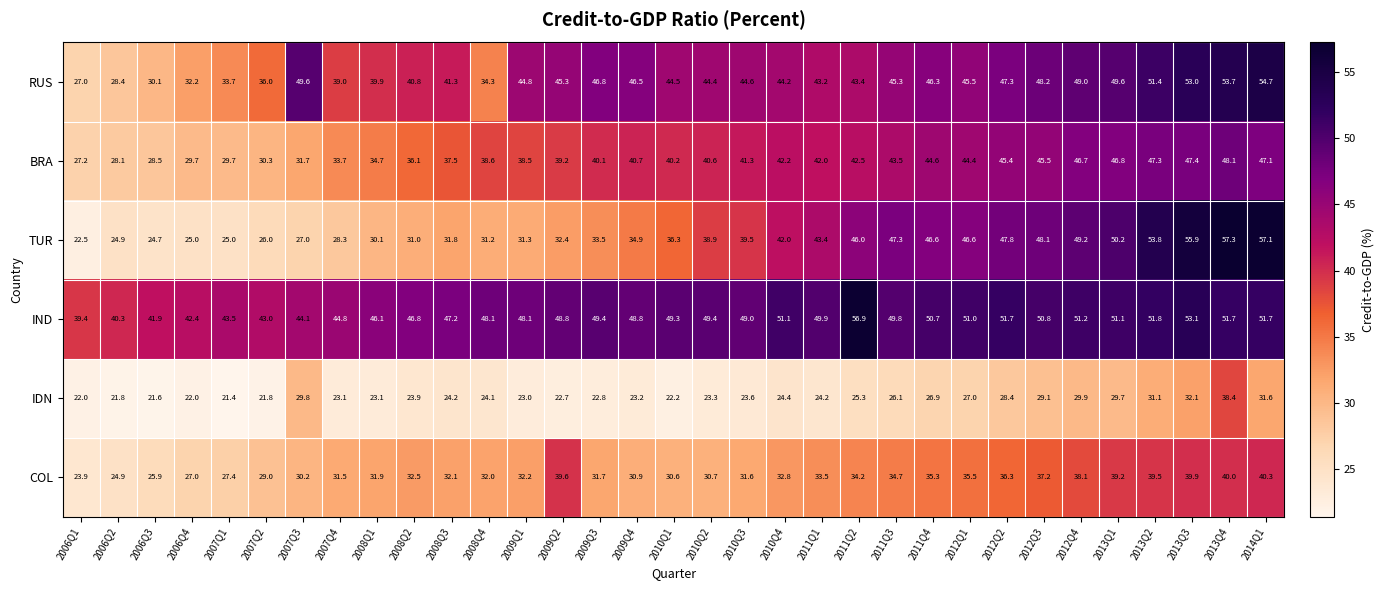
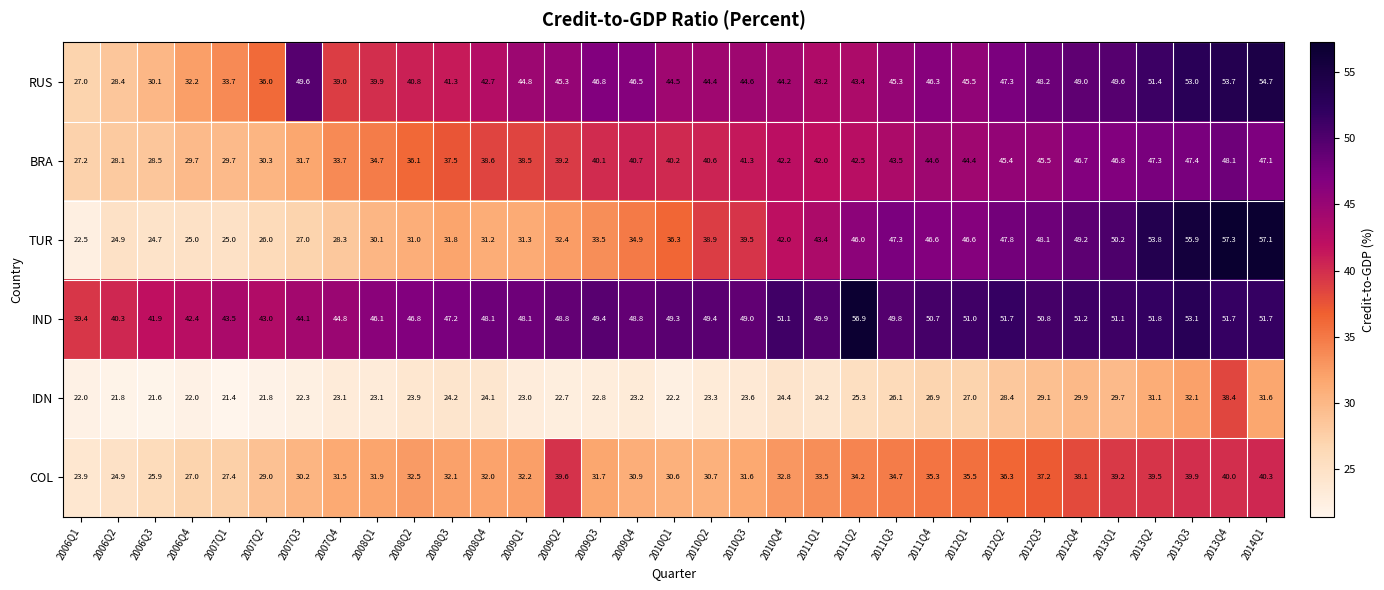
  {
    "RUS": {
      "2006Q1": 27.0,
      "2006Q2": 28.4,
      "2006Q3": 30.1,
      "2006Q4": 32.2,
      "2007Q1": 33.7,
      "2007Q2": 36.0,
      "2007Q3": 49.6,
      "2007Q4": 39.0,
      "2008Q1": 39.9,
      "2008Q2": 40.8,
      "2008Q3": 41.3,
-     "2008Q4": 34.3,
+     "2008Q4": 42.7,
      "2009Q1": 44.8,
      "2009Q2": 45.3,
      "2009Q3": 46.8,
      "2009Q4": 46.5,
      "2010Q1": 44.5,
      "2010Q2": 44.4,
      "2010Q3": 44.6,
      "2010Q4": 44.2,
      "2011Q1": 43.2,
      "2011Q2": 43.4,
      "2011Q3": 45.3,
      "2011Q4": 46.3,
      "2012Q1": 45.5,
      "2012Q2": 47.3,
      "2012Q3": 48.2,
      "2012Q4": 49.0,
      "2013Q1": 49.6,
      "2013Q2": 51.4,
      "2013Q3": 53.0,
      "2013Q4": 53.7,
      "2014Q1": 54.7
    },
    "BRA": {
      "2006Q1": 27.2,
      "2006Q2": 28.1,
      "2006Q3": 28.5,
      "2006Q4": 29.7,
      "2007Q1": 29.7,
      "2007Q2": 30.3,
      "2007Q3": 31.7,
      "2007Q4": 33.7,
      "2008Q1": 34.7,
      "2008Q2": 36.1,
      "2008Q3": 37.5,
      "2008Q4": 38.6,
      "2009Q1": 38.5,
      "2009Q2": 39.2,
      "2009Q3": 40.1,
      "2009Q4": 40.7,
      "2010Q1": 40.2,
      "2010Q2": 40.6,
      "2010Q3": 41.3,
      "2010Q4": 42.2,
      "2011Q1": 42.0,
      "2011Q2": 42.5,
      "2011Q3": 43.5,
      "2011Q4": 44.6,
      "2012Q1": 44.4,
      "2012Q2": 45.4,
      "2012Q3": 45.5,
      "2012Q4": 46.7,
      "2013Q1": 46.8,
      "2013Q2": 47.3,
      "2013Q3": 47.4,
      "2013Q4": 48.1,
      "2014Q1": 47.1
    },
    "TUR": {
      "2006Q1": 22.5,
      "2006Q2": 24.9,
      "2006Q3": 24.7,
      "2006Q4": 25.0,
      "2007Q1": 25.0,
      "2007Q2": 26.0,
      "2007Q3": 27.0,
      "2007Q4": 28.3,
      "2008Q1": 30.1,
      "2008Q2": 31.0,
      "2008Q3": 31.8,
      "2008Q4": 31.2,
      "2009Q1": 31.3,
      "2009Q2": 32.4,
      "2009Q3": 33.5,
      "2009Q4": 34.9,
      "2010Q1": 36.3,
      "2010Q2": 38.9,
      "2010Q3": 39.5,
      "2010Q4": 42.0,
      "2011Q1": 43.4,
      "2011Q2": 46.0,
      "2011Q3": 47.3,
      "2011Q4": 46.6,
      "2012Q1": 46.6,
      "2012Q2": 47.8,
      "2012Q3": 48.1,
      "2012Q4": 49.2,
      "2013Q1": 50.2,
      "2013Q2": 53.8,
      "2013Q3": 55.9,
      "2013Q4": 57.3,
      "2014Q1": 57.1
    },
    "IND": {
      "2006Q1": 39.4,
      "2006Q2": 40.3,
      "2006Q3": 41.9,
      "2006Q4": 42.4,
      "2007Q1": 43.5,
      "2007Q2": 43.0,
      "2007Q3": 44.1,
      "2007Q4": 44.8,
      "2008Q1": 46.1,
      "2008Q2": 46.8,
      "2008Q3": 47.2,
      "2008Q4": 48.1,
      "2009Q1": 48.1,
      "2009Q2": 48.8,
      "2009Q3": 49.4,
      "2009Q4": 48.8,
      "2010Q1": 49.3,
      "2010Q2": 49.4,
      "2010Q3": 49.0,
      "2010Q4": 51.1,
      "2011Q1": 49.9,
      "2011Q2": 56.9,
      "2011Q3": 49.8,
      "2011Q4": 50.7,
      "2012Q1": 51.0,
      "2012Q2": 51.7,
      "2012Q3": 50.8,
      "2012Q4": 51.2,
      "2013Q1": 51.1,
      "2013Q2": 51.8,
      "2013Q3": 53.1,
      "2013Q4": 51.7,
      "2014Q1": 51.7
    },
    "IDN": {
      "2006Q1": 22.0,
      "2006Q2": 21.8,
      "2006Q3": 21.6,
      "2006Q4": 22.0,
      "2007Q1": 21.4,
      "2007Q2": 21.8,
-     "2007Q3": 29.8,
+     "2007Q3": 22.3,
      "2007Q4": 23.1,
      "2008Q1": 23.1,
      "2008Q2": 23.9,
      "2008Q3": 24.2,
      "2008Q4": 24.1,
      "2009Q1": 23.0,
      "2009Q2": 22.7,
      "2009Q3": 22.8,
      "2009Q4": 23.2,
      "2010Q1": 22.2,
      "2010Q2": 23.3,
      "2010Q3": 23.6,
      "2010Q4": 24.4,
      "2011Q1": 24.2,
      "2011Q2": 25.3,
      "2011Q3": 26.1,
      "2011Q4": 26.9,
      "2012Q1": 27.0,
      "2012Q2": 28.4,
      "2012Q3": 29.1,
      "2012Q4": 29.9,
      "2013Q1": 29.7,
      "2013Q2": 31.1,
      "2013Q3": 32.1,
      "2013Q4": 38.4,
      "2014Q1": 31.6
    },
    "COL": {
      "2006Q1": 23.9,
      "2006Q2": 24.9,
      "2006Q3": 25.9,
      "2006Q4": 27.0,
      "2007Q1": 27.4,
      "2007Q2": 29.0,
      "2007Q3": 30.2,
      "2007Q4": 31.5,
      "2008Q1": 31.9,
      "2008Q2": 32.5,
      "2008Q3": 32.1,
      "2008Q4": 32.0,
      "2009Q1": 32.2,
      "2009Q2": 39.6,
      "2009Q3": 31.7,
      "2009Q4": 30.9,
      "2010Q1": 30.6,
      "2010Q2": 30.7,
      "2010Q3": 31.6,
      "2010Q4": 32.8,
      "2011Q1": 33.5,
      "2011Q2": 34.2,
      "2011Q3": 34.7,
      "2011Q4": 35.3,
      "2012Q1": 35.5,
      "2012Q2": 36.3,
      "2012Q3": 37.2,
      "2012Q4": 38.1,
      "2013Q1": 39.2,
      "2013Q2": 39.5,
      "2013Q3": 39.9,
      "2013Q4": 40.0,
      "2014Q1": 40.3
    }
  }
